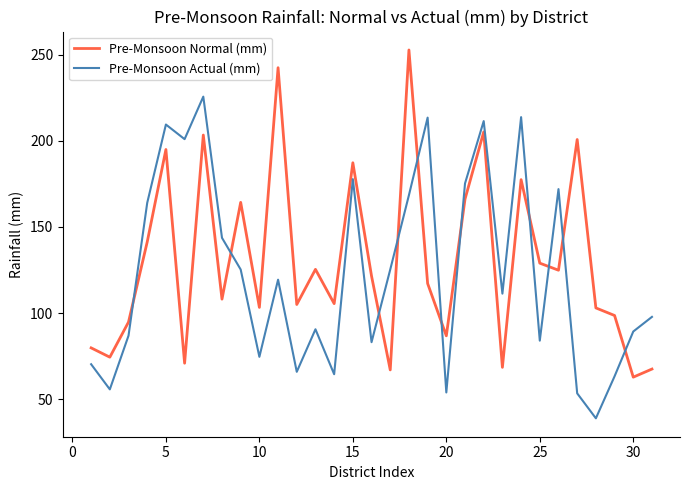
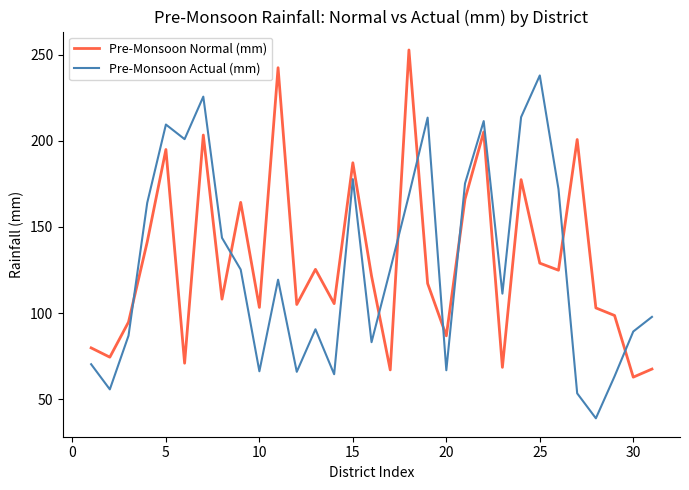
  {
    "Pre-Monsoon Normal (mm)": {
      "5": 195,
      "10": 103,
      "15": 187,
      "20": 87,
      "25": 129,
      "30": 63
    },
    "Pre-Monsoon Actual (mm)": {
      "5": 210,
-     "10": 75,
+     "10": 66,
      "15": 178,
-     "20": 54,
-     "25": 84,
+     "20": 67,
+     "25": 238,
      "30": 89
    }
  }
